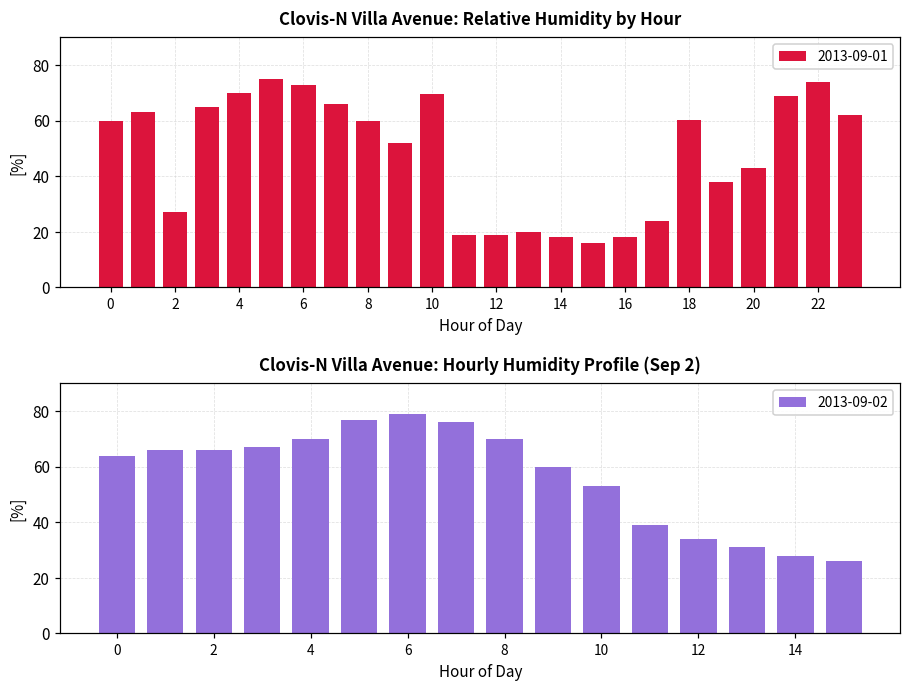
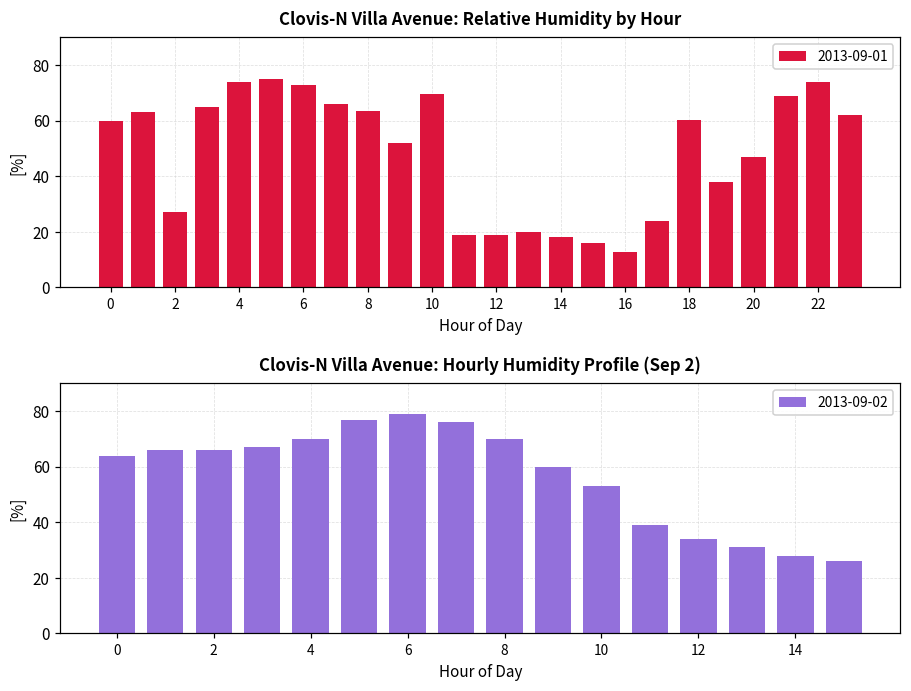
  {
    "Clovis-N Villa Avenue: Relative Humidity by Hour": {
      "0": 60,
      "2": 27,
-     "4": 70,
+     "4": 74,
      "6": 73,
-     "8": 60,
+     "8": 64,
      "10": 70,
      "12": 19,
      "14": 18,
-     "16": 18,
+     "16": 13,
      "18": 60,
-     "20": 43,
+     "20": 47,
      "22": 74
    },
    "Clovis-N Villa Avenue: Hourly Humidity Profile (Sep 2)": {
      "0": 64,
      "2": 66,
      "4": 70,
      "6": 79,
      "8": 70,
      "10": 53,
      "12": 34,
      "14": 28
    }
  }
